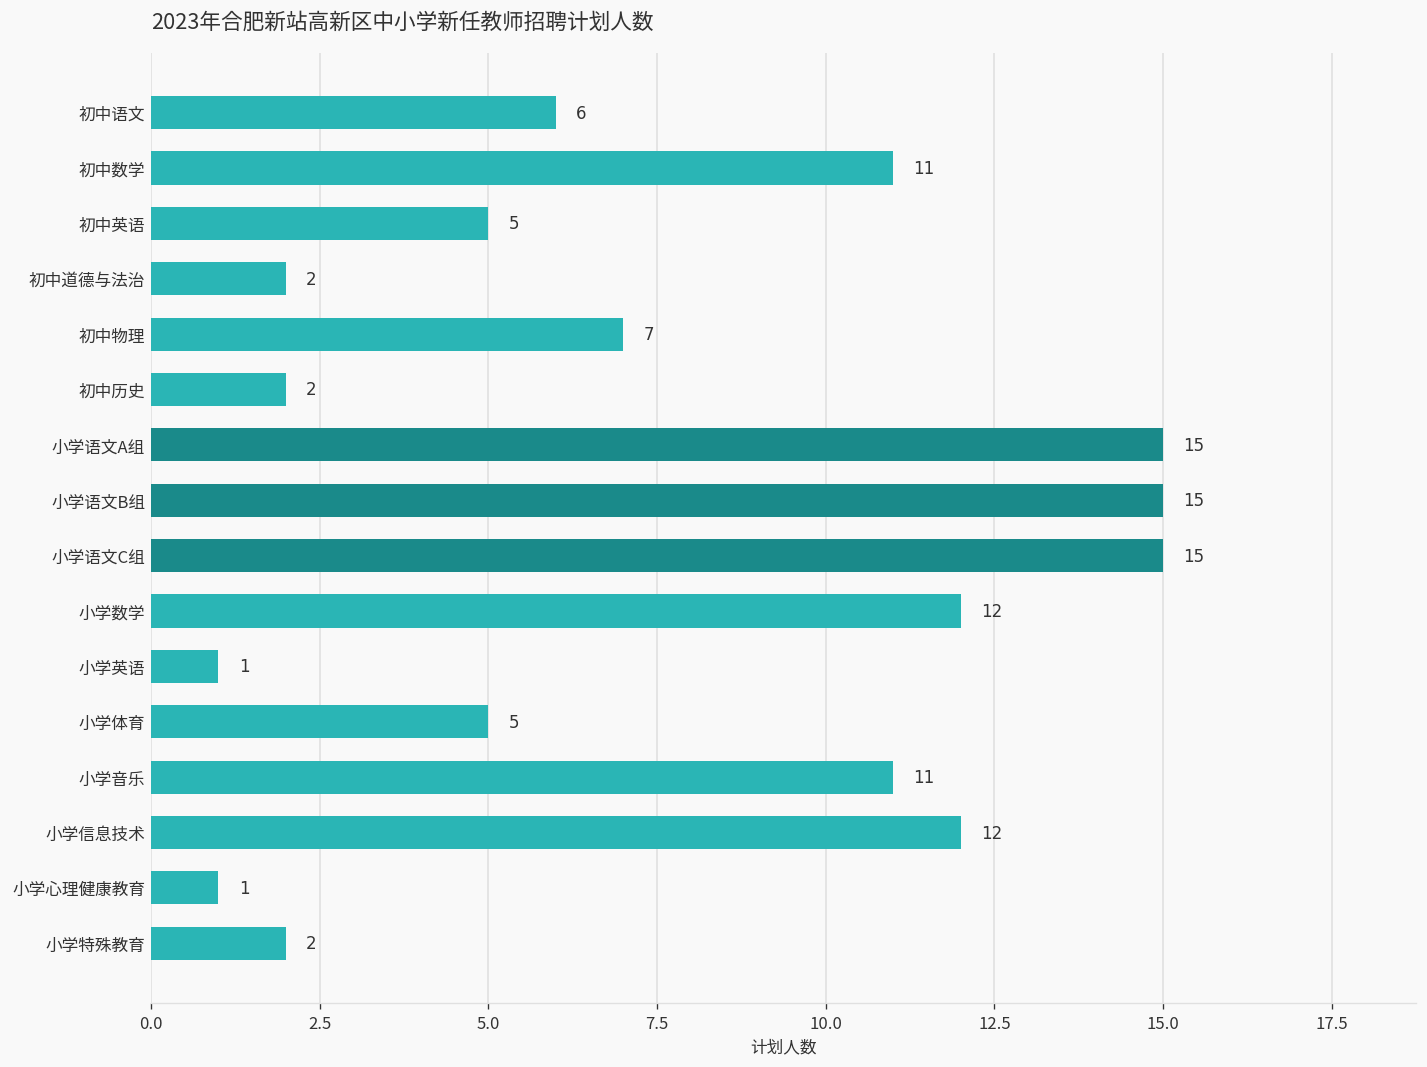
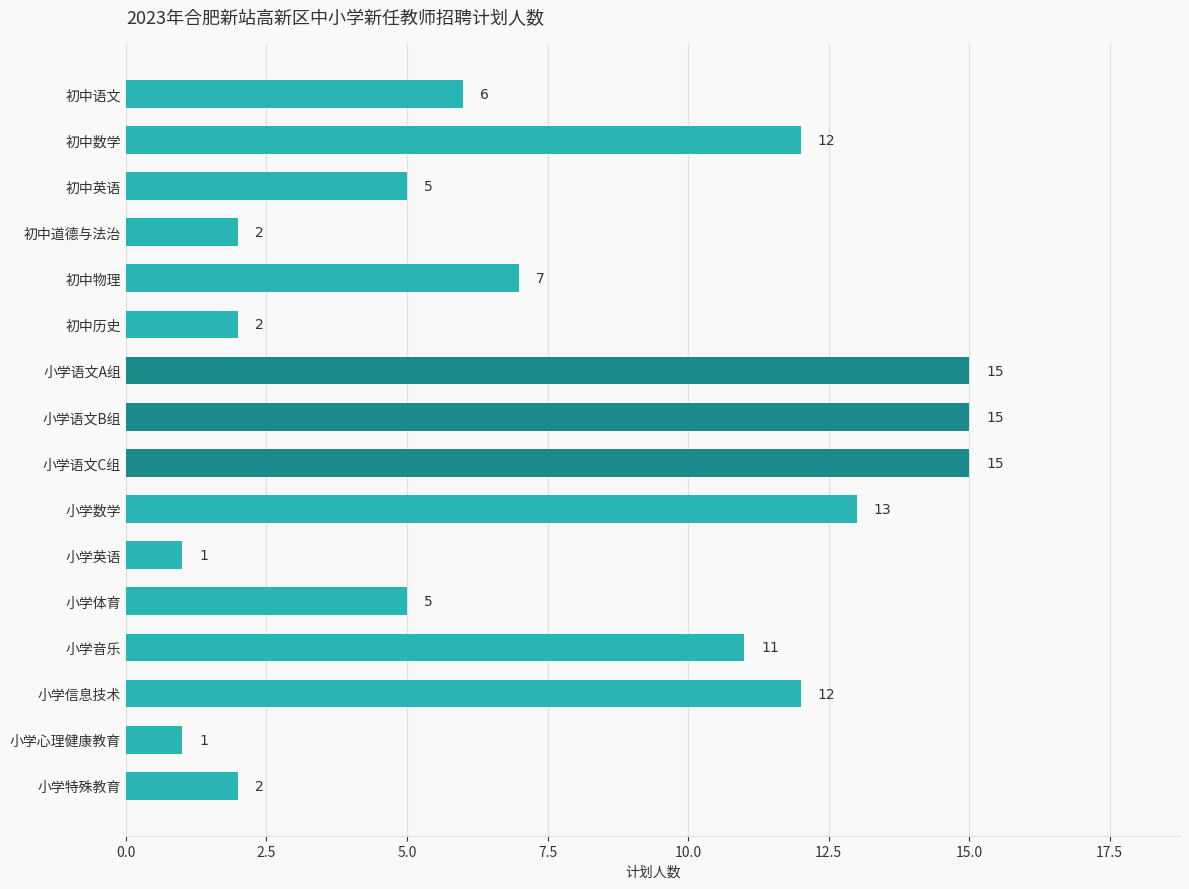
  {
    "初中语文": 6,
-   "初中数学": 11,
+   "初中数学": 12,
    "初中英语": 5,
    "初中道德与法治": 2,
    "初中物理": 7,
    "初中历史": 2,
    "小学语文A组": 15,
    "小学语文B组": 15,
    "小学语文C组": 15,
-   "小学数学": 12,
+   "小学数学": 13,
    "小学英语": 1,
    "小学体育": 5,
    "小学音乐": 11,
    "小学信息技术": 12,
    "小学心理健康教育": 1,
    "小学特殊教育": 2
  }
